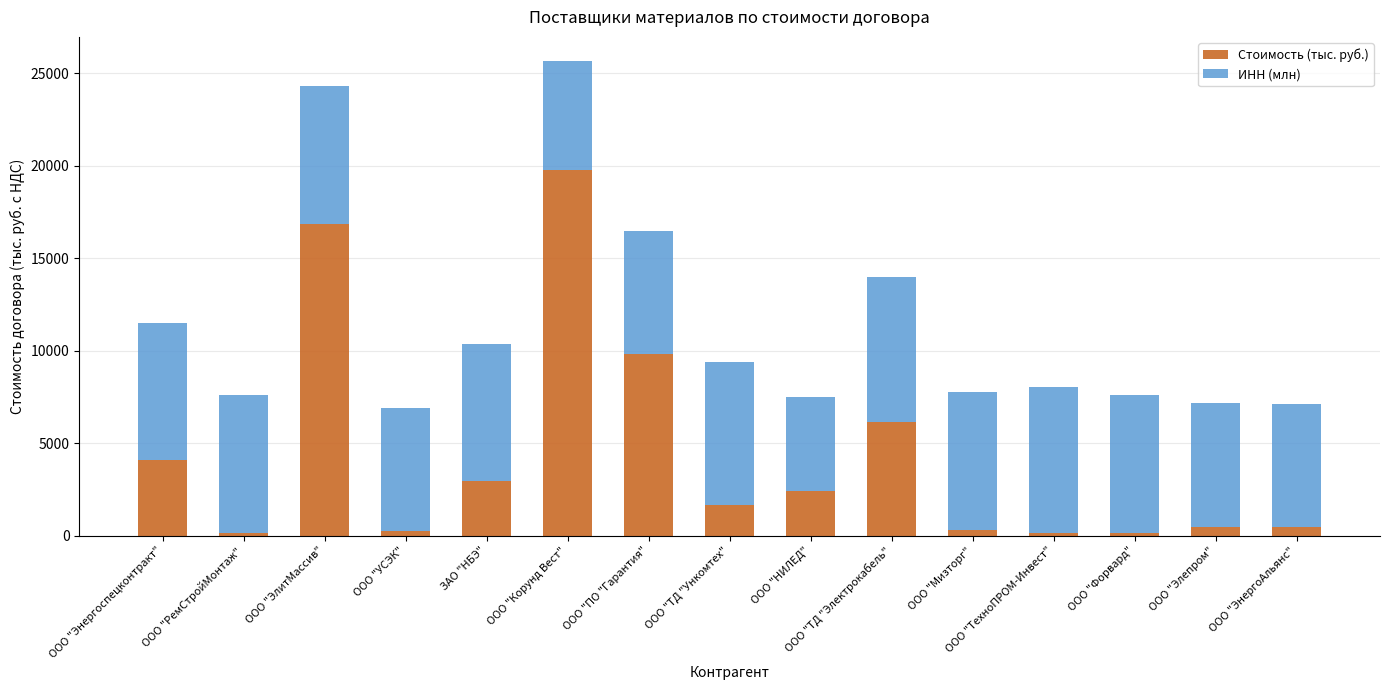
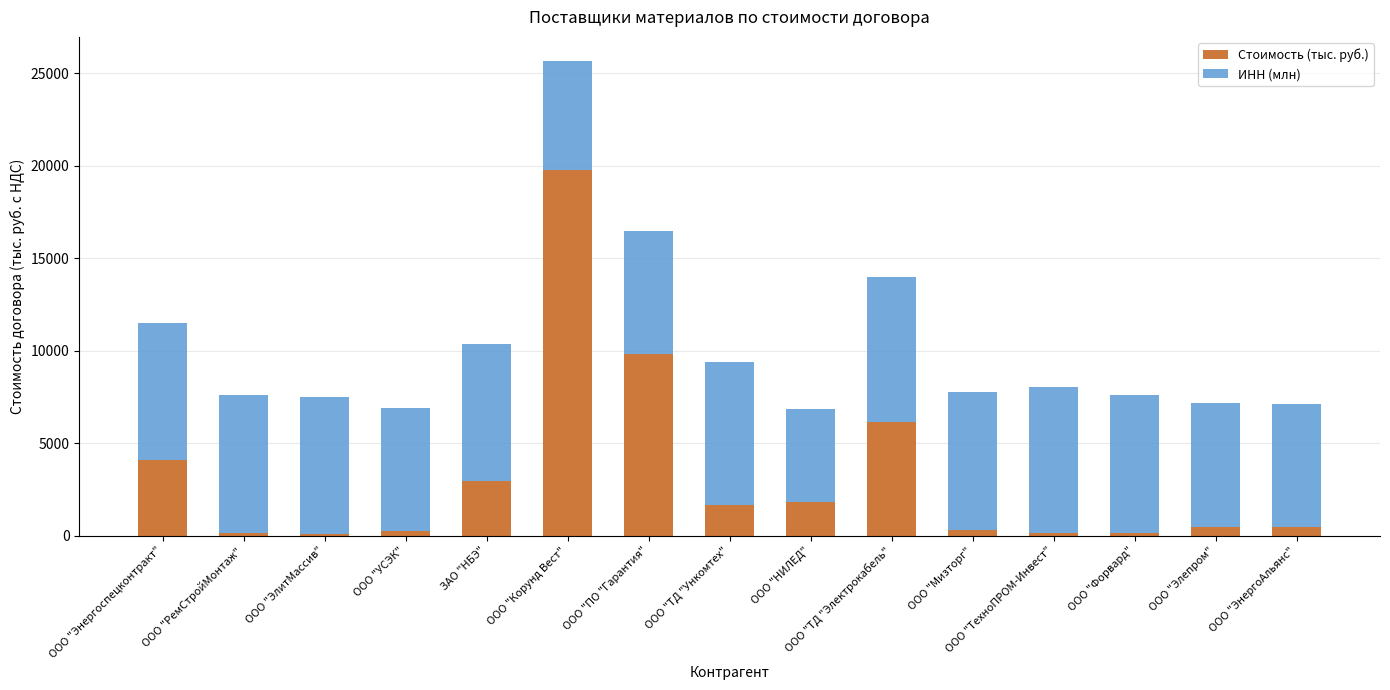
  {
    "Стоимость (тыс. руб.)": {
      "ООО \"Энергоспецконтракт\"": 4100,
      "ООО \"РемСтройМонтаж\"": 100,
-     "ООО \"ЭлитМассив\"": 16900,
+     "ООО \"ЭлитМассив\"": 100,
      "ООО \"УСЭК\"": 200,
      "ЗАО \"НБЭ\"": 2900,
      "ООО \"Корунд Вест\"": 19800,
      "ООО \"ПО \"Гарантия\"": 9800,
      "ООО \"ТД \"Ункомтех\"": 1600,
-     "ООО \"НИЛЕД\"": 2400,
+     "ООО \"НИЛЕД\"": 1800,
      "ООО \"ТД \"Электрокабель\"": 6100,
      "ООО \"Мизторг\"": 300,
      "ООО \"Форвард\"": 100,
      "ООО \"Элепром\"": 500,
      "ООО \"ЭнергоАльянс\"": 400
    },
    "ИНН (млн)": {
      "ООО \"Энергоспецконтракт\"": 7500,
      "ООО \"РемСтройМонтаж\"": 7400,
      "ООО \"ЭлитМассив\"": 7400,
      "ООО \"УСЭК\"": 6700,
      "ЗАО \"НБЭ\"": 7400,
      "ООО \"Корунд Вест\"": 5900,
      "ООО \"ПО \"Гарантия\"": 6700,
      "ООО \"ТД \"Ункомтех\"": 7700,
      "ООО \"НИЛЕД\"": 5000,
      "ООО \"ТД \"Электрокабель\"": 7800,
      "ООО \"Мизторг\"": 7500,
      "ООО \"ТехноПРОМ-Инвест\"": 7900,
      "ООО \"Форвард\"": 7400,
      "ООО \"Элепром\"": 6700,
      "ООО \"ЭнергоАльянс\"": 6700
    }
  }
